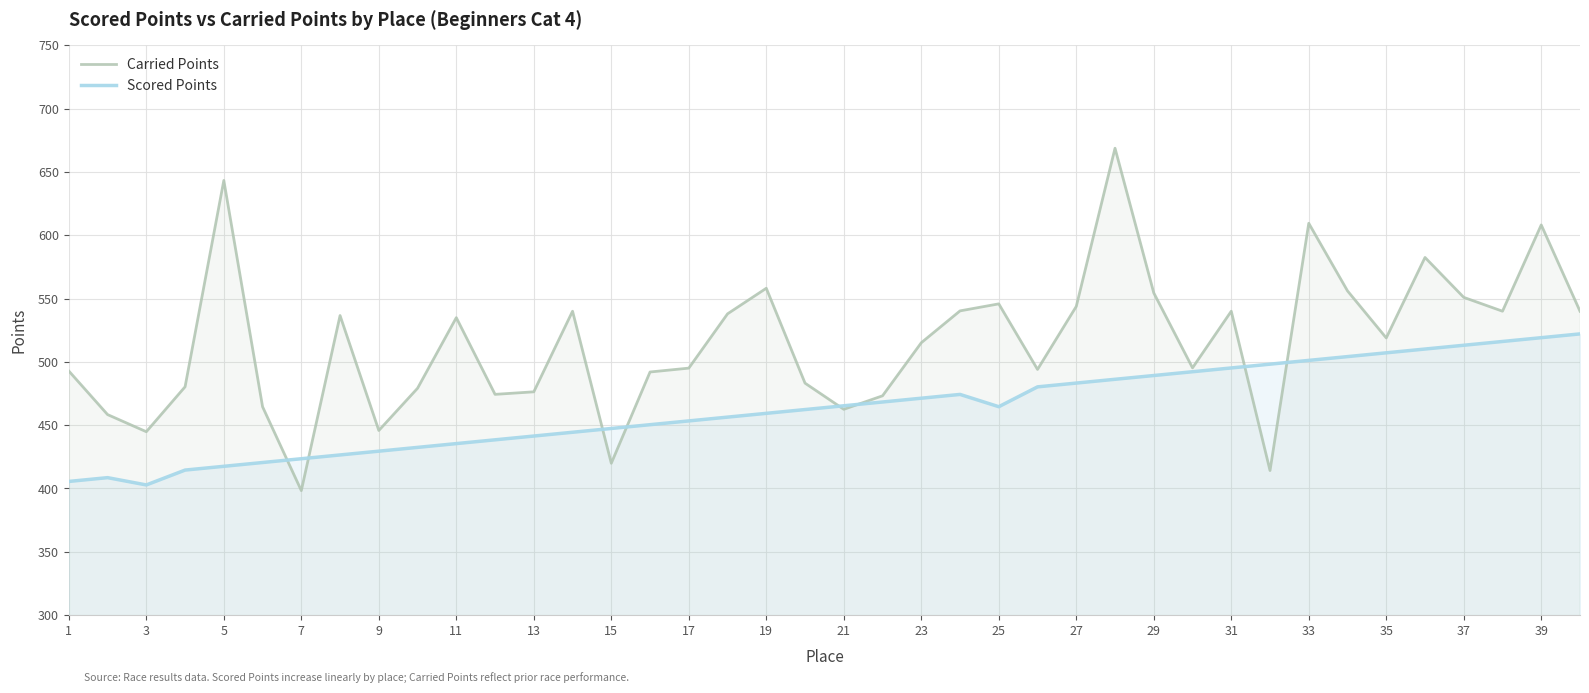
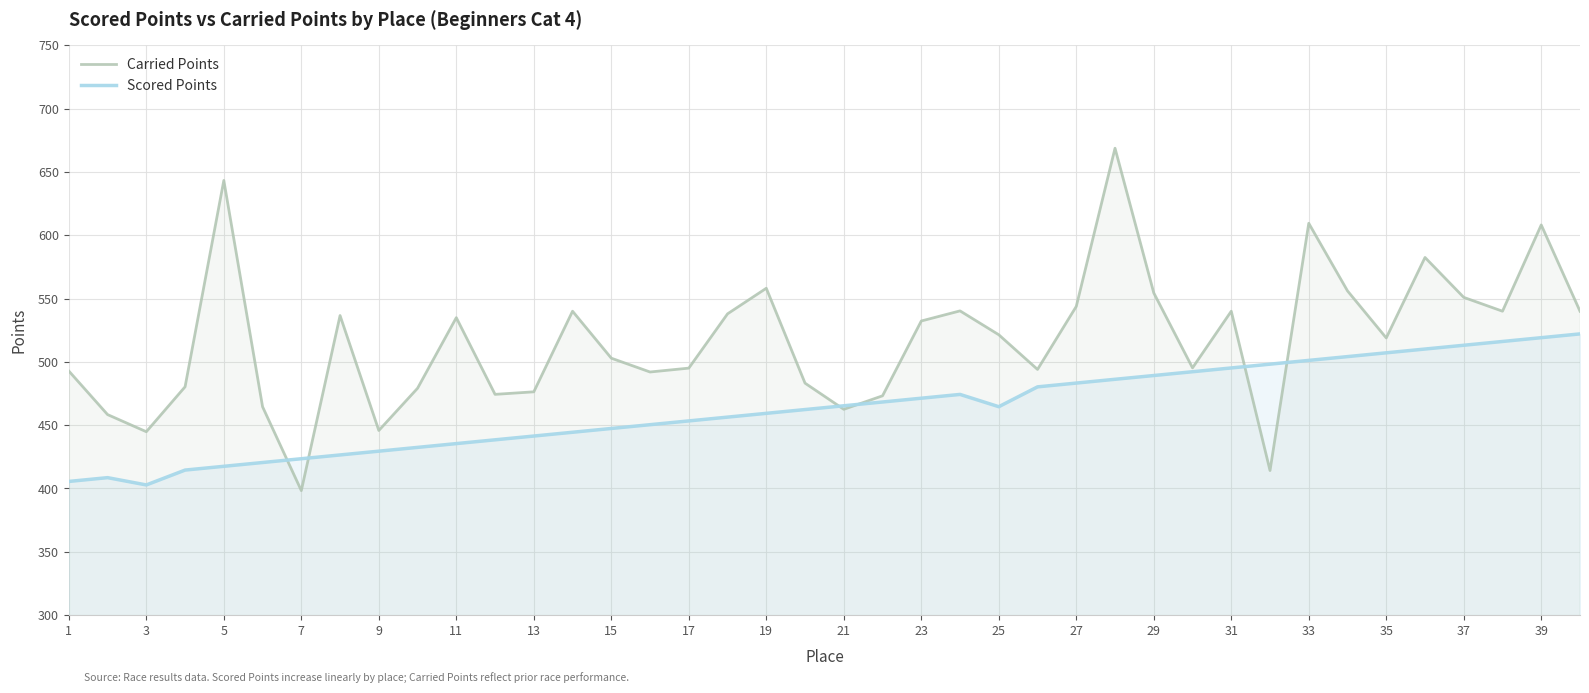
  {
    "Carried Points": {
      "1": 493,
      "3": 445,
      "5": 643,
      "7": 398,
      "9": 446,
      "11": 535,
      "13": 476,
-     "15": 420,
+     "15": 503,
      "17": 495,
      "19": 558,
      "21": 463,
-     "23": 515,
-     "25": 546,
+     "23": 532,
+     "25": 521,
      "27": 544,
      "29": 554,
      "31": 540,
      "33": 609,
      "35": 519,
      "37": 551,
      "39": 608
    },
    "Scored Points": {
      "1": 406,
      "3": 403,
      "5": 418,
      "7": 423,
      "9": 429,
      "11": 435,
      "13": 441,
      "15": 447,
      "17": 453,
      "19": 459,
      "21": 465,
      "23": 471,
      "25": 465,
      "27": 483,
      "29": 489,
      "31": 495,
      "33": 501,
      "35": 507,
      "37": 513,
      "39": 519
    }
  }
